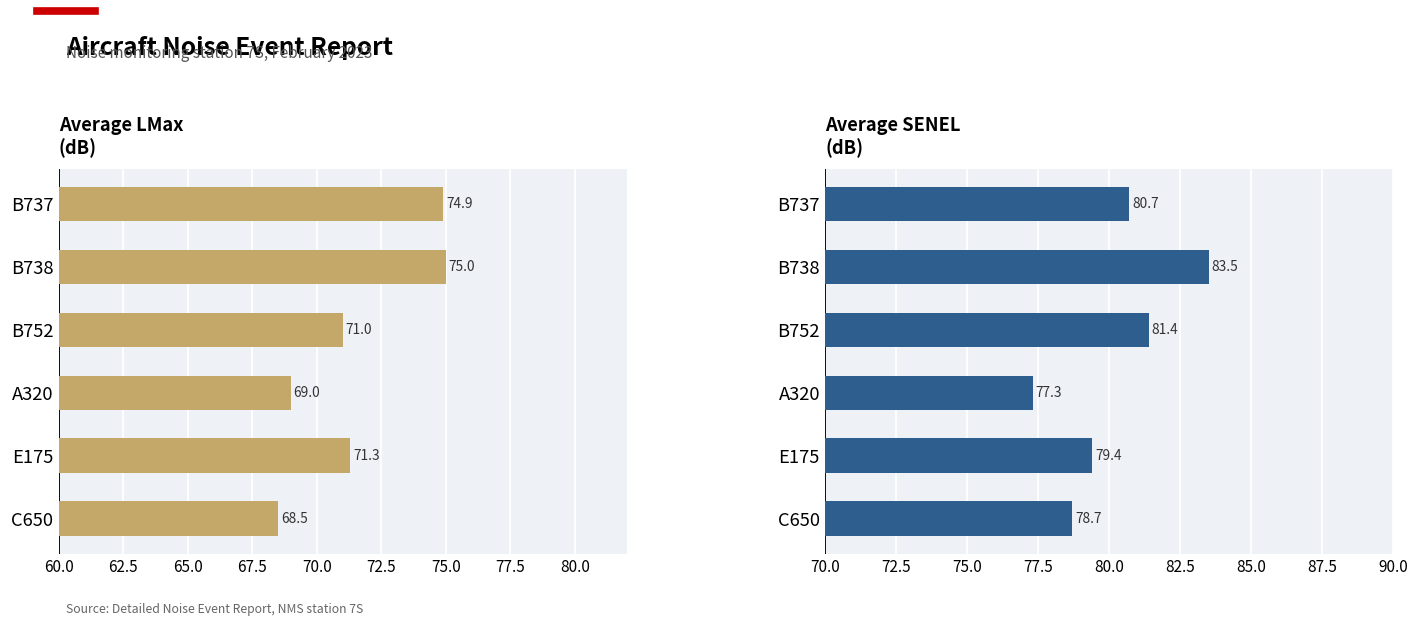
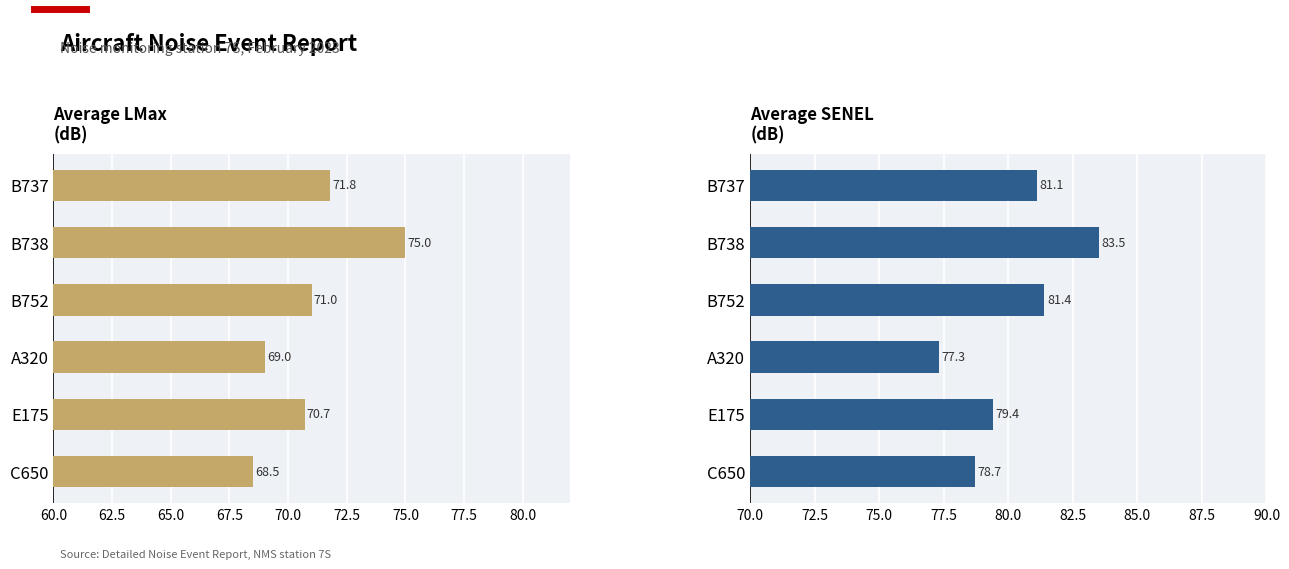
  {
    "Average LMax (dB)": {
-     "B737": 74.9,
+     "B737": 71.8,
      "B738": 75.0,
      "B752": 71.0,
      "A320": 69.0,
-     "E175": 71.3,
+     "E175": 70.7,
      "C650": 68.5
    },
    "Average SENEL (dB)": {
-     "B737": 80.7,
+     "B737": 81.1,
      "B738": 83.5,
      "B752": 81.4,
      "A320": 77.3,
      "E175": 79.4,
      "C650": 78.7
    }
  }
